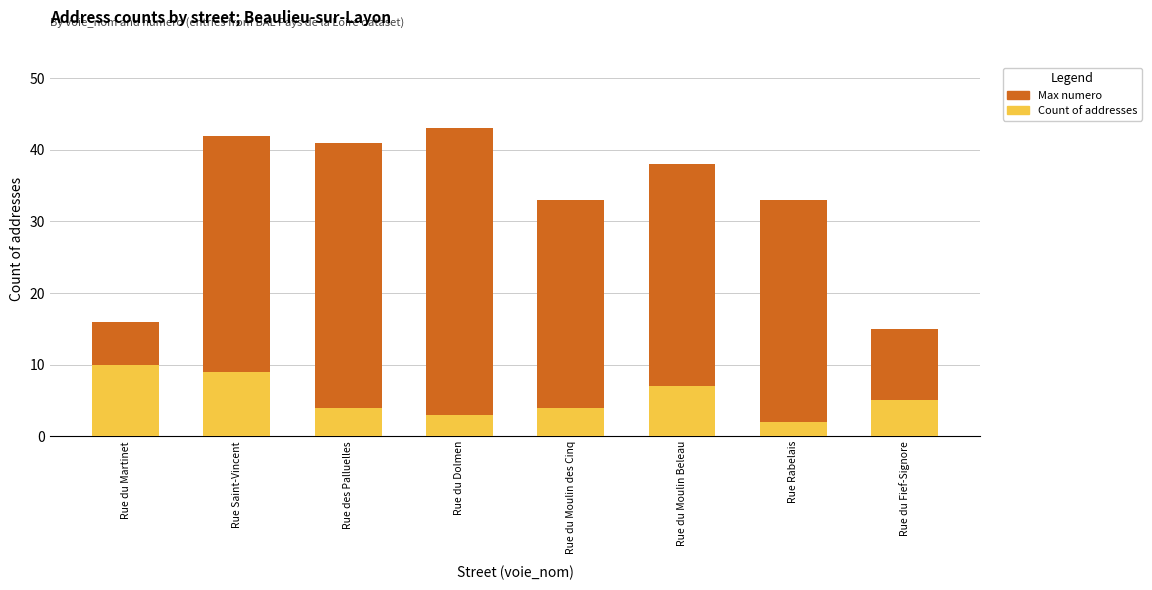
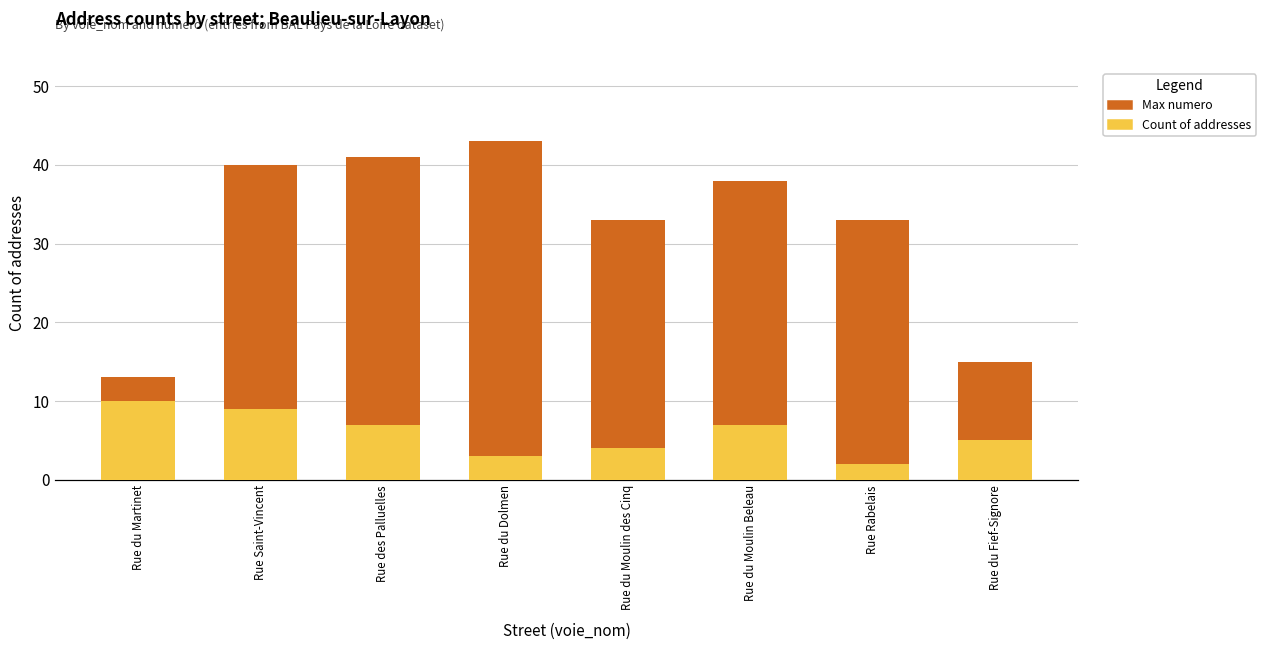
  {
    "Max numero": {
-     "Rue du Martinet": 16,
-     "Rue Saint-Vincent": 42,
+     "Rue du Martinet": 13,
+     "Rue Saint-Vincent": 40,
      "Rue des Palluelles": 41,
      "Rue du Dolmen": 43,
      "Rue du Moulin des Cinq": 33,
      "Rue du Moulin Beleau": 38,
      "Rue Rabelais": 33,
      "Rue du Fief-Signore": 15
    },
    "Count of addresses": {
-     "Rue des Palluelles": 4
+     "Rue des Palluelles": 7
    }
  }
